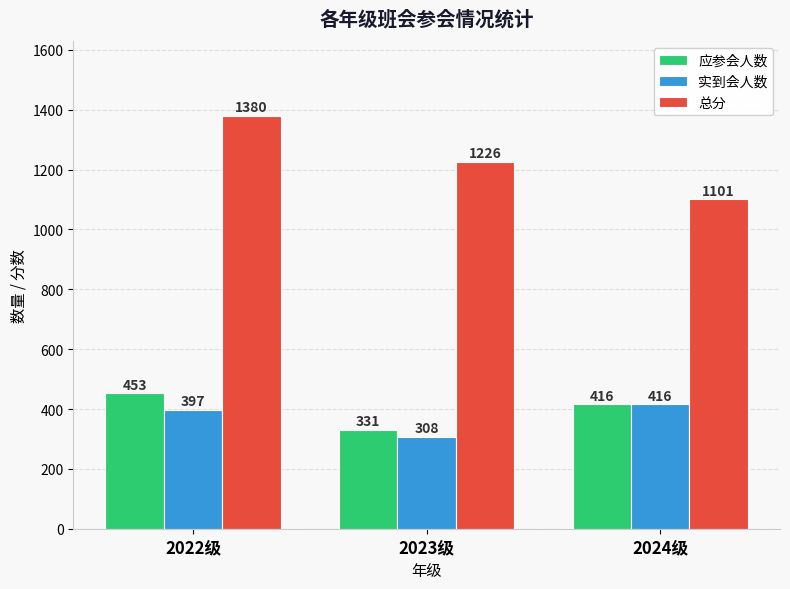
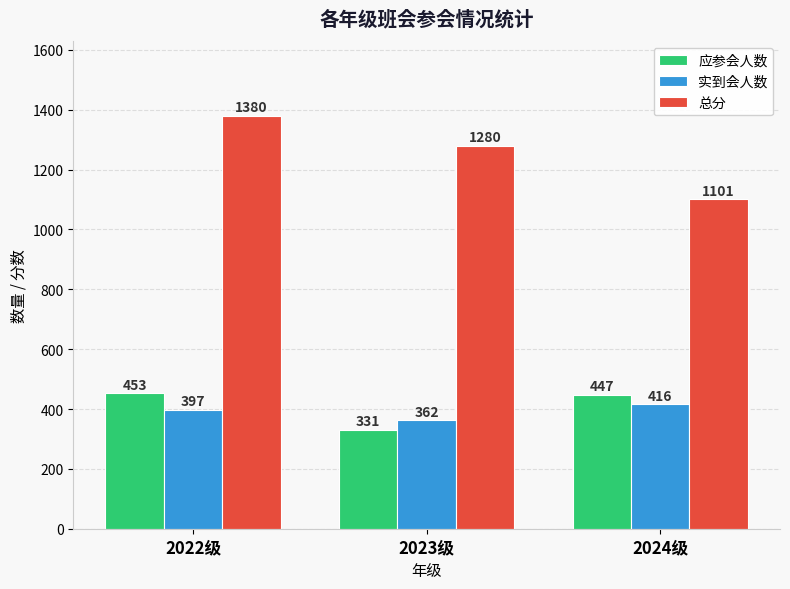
  {
    "应参会人数": {
      "2022级": 453,
      "2023级": 331,
-     "2024级": 416
+     "2024级": 447
    },
    "实到会人数": {
      "2022级": 397,
-     "2023级": 308,
+     "2023级": 362,
      "2024级": 416
    },
    "总分": {
      "2022级": 1380,
-     "2023级": 1226,
+     "2023级": 1280,
      "2024级": 1101
    }
  }
